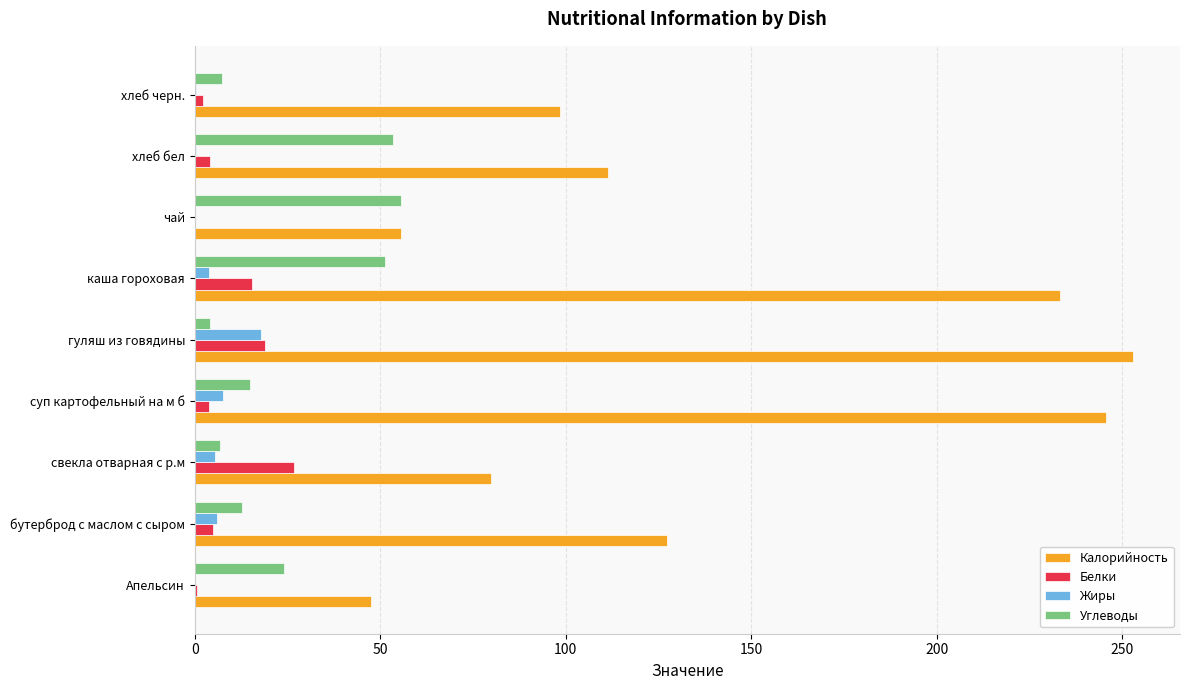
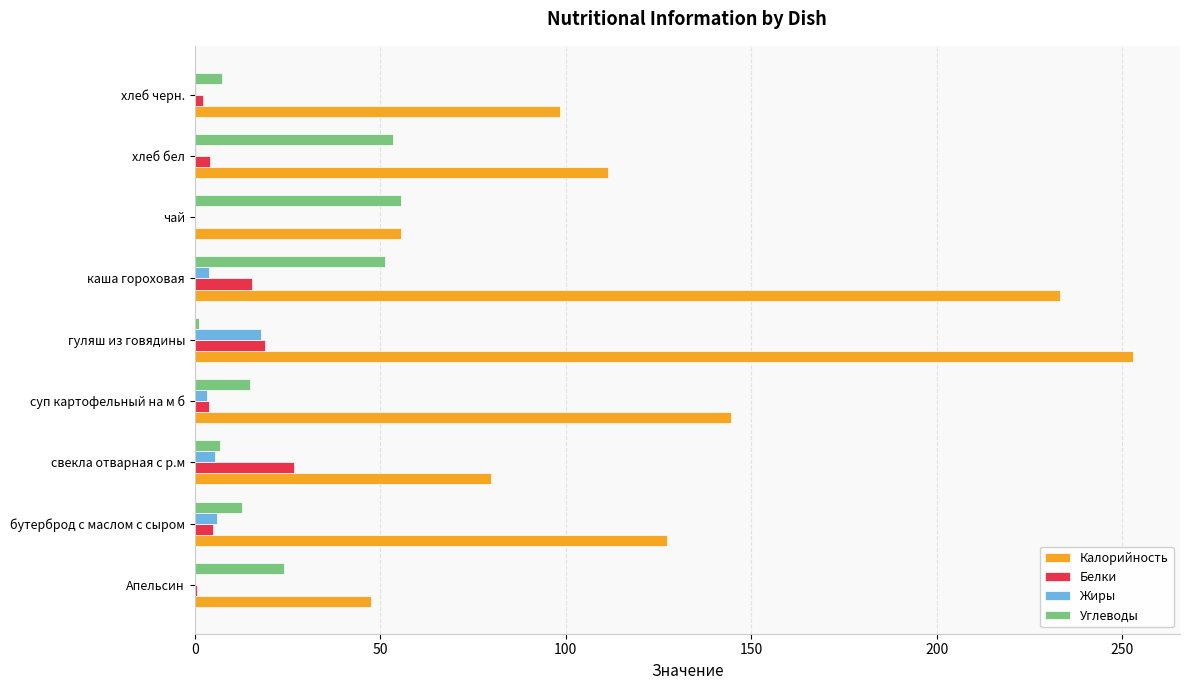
  {
    "Калорийность": {
      "хлеб черн.": 99,
      "хлеб бел": 112,
      "чай": 56,
      "каша гороховая": 233,
      "гуляш из говядины": 253,
-     "суп картофельный на м б": 246,
+     "суп картофельный на м б": 145,
      "свекла отварная с р.м": 80,
      "бутерброд с маслом с сыром": 127,
      "Апельсин": 48
    },
    "Белки": {
      "хлеб черн.": 2,
      "хлеб бел": 4,
      "каша гороховая": 16,
      "гуляш из говядины": 19,
      "суп картофельный на м б": 4,
      "свекла отварная с р.м": 27,
      "бутерброд с маслом с сыром": 5
    },
    "Жиры": {
      "чай": 0,
      "каша гороховая": 4,
      "гуляш из говядины": 18,
-     "суп картофельный на м б": 8,
+     "суп картофельный на м б": 3,
      "свекла отварная с р.м": 5,
      "бутерброд с маслом с сыром": 6,
      "Апельсин": 0
    },
    "Углеводы": {
      "хлеб черн.": 7,
      "хлеб бел": 53,
      "чай": 56,
      "каша гороховая": 51,
-     "гуляш из говядины": 4,
+     "гуляш из говядины": 1,
      "суп картофельный на м б": 15,
      "свекла отварная с р.м": 7,
      "бутерброд с маслом с сыром": 13,
      "Апельсин": 24
    }
  }
